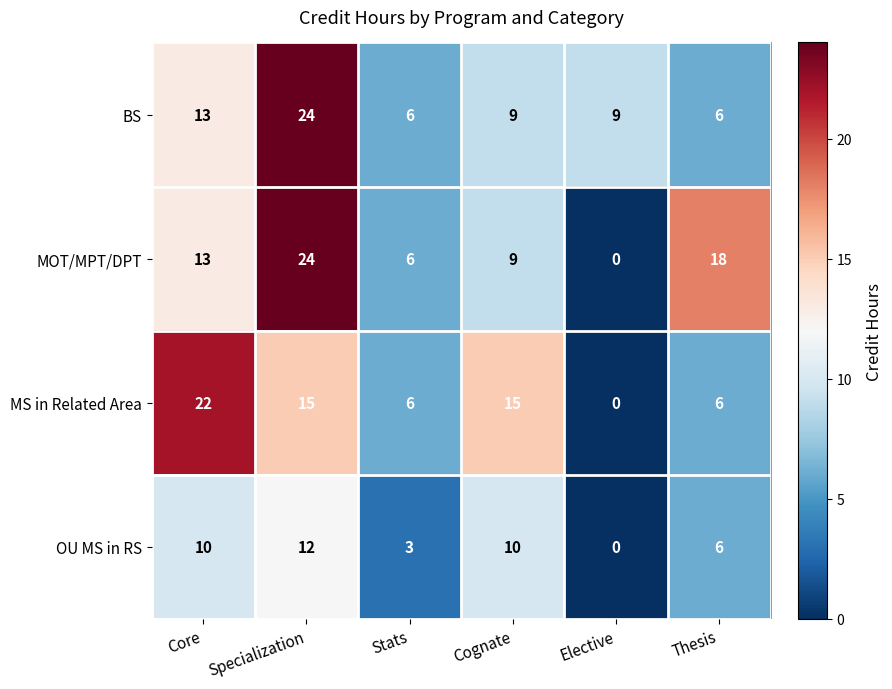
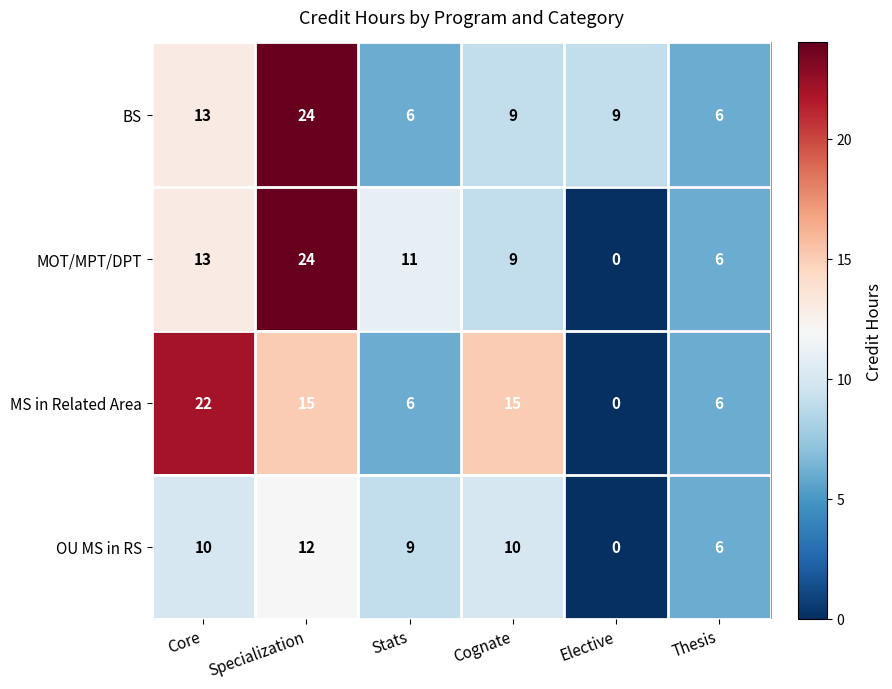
  {
    "BS": {
      "Core": 13,
      "Specialization": 24,
      "Stats": 6,
      "Cognate": 9,
      "Elective": 9,
      "Thesis": 6
    },
    "MOT/MPT/DPT": {
      "Core": 13,
      "Specialization": 24,
-     "Stats": 6,
+     "Stats": 11,
      "Cognate": 9,
      "Elective": 0,
-     "Thesis": 18
+     "Thesis": 6
    },
    "MS in Related Area": {
      "Core": 22,
      "Specialization": 15,
      "Stats": 6,
      "Cognate": 15,
      "Elective": 0,
      "Thesis": 6
    },
    "OU MS in RS": {
      "Core": 10,
      "Specialization": 12,
-     "Stats": 3,
+     "Stats": 9,
      "Cognate": 10,
      "Elective": 0,
      "Thesis": 6
    }
  }
